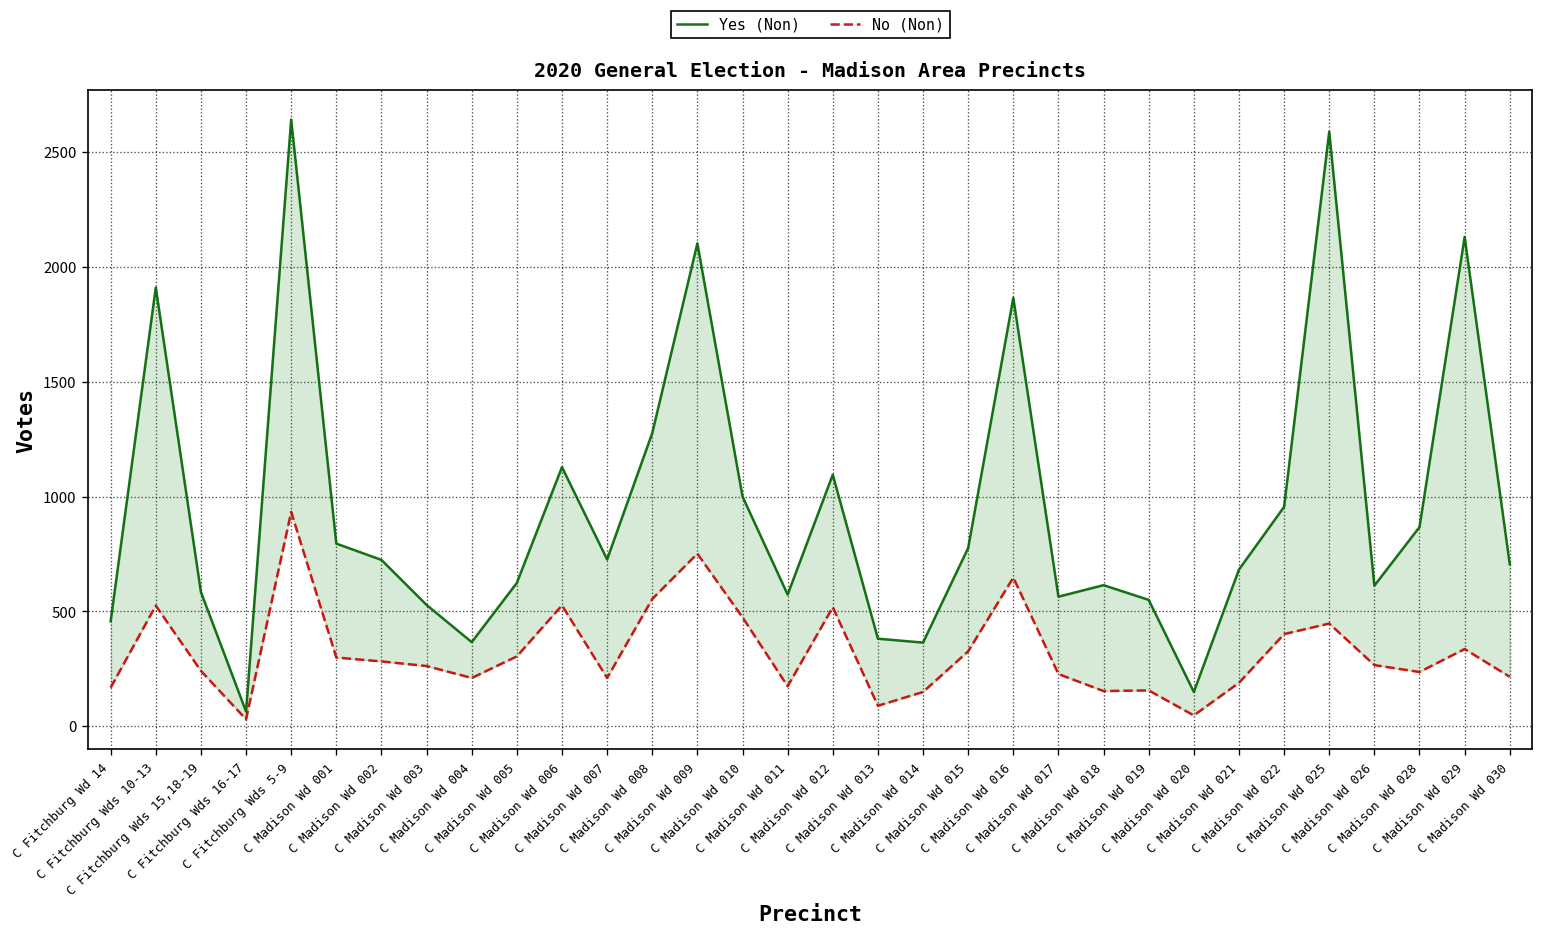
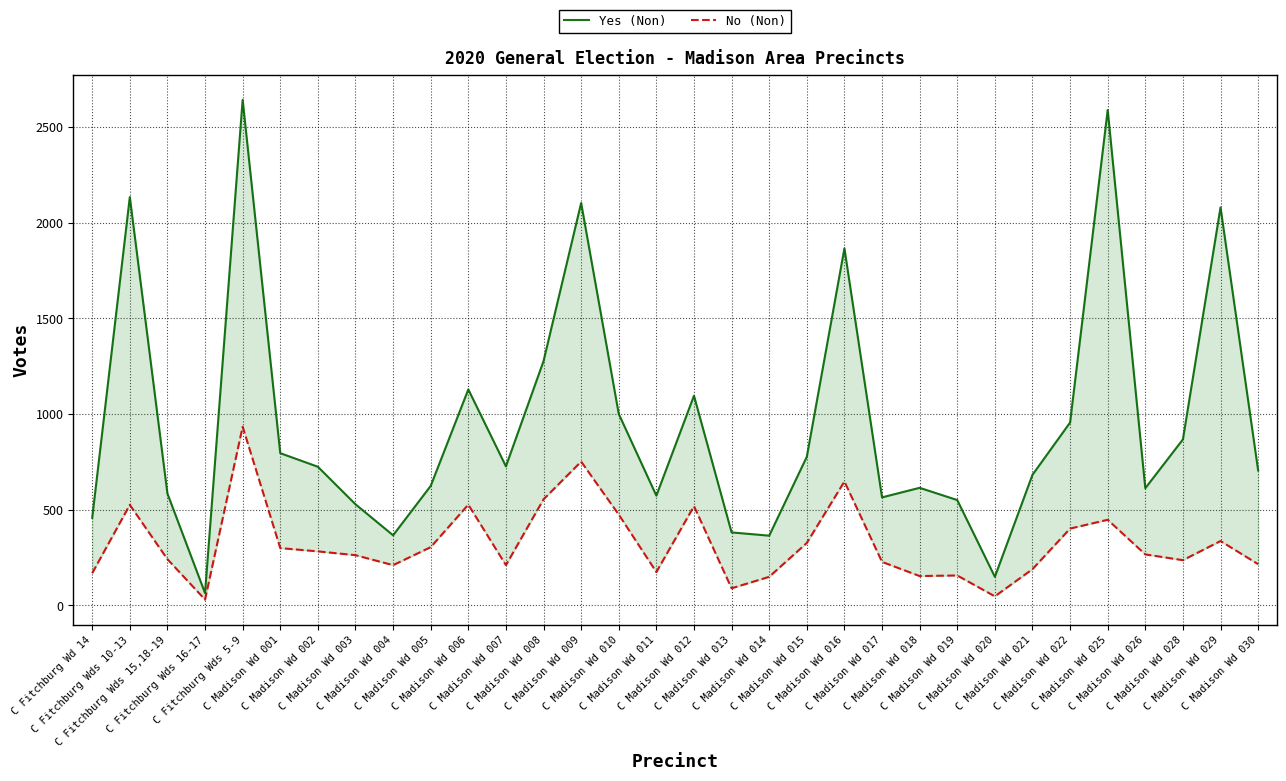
  {
    "Yes (Non)": {
      "C Fitchburg Wd 14": 460,
-     "C Fitchburg Wds 10-13": 1910,
+     "C Fitchburg Wds 10-13": 2130,
      "C Fitchburg Wds 15,18-19": 580,
      "C Fitchburg Wds 16-17": 60,
      "C Fitchburg Wds 5-9": 2640,
      "C Madison Wd 001": 800,
      "C Madison Wd 002": 720,
      "C Madison Wd 003": 530,
      "C Madison Wd 004": 370,
      "C Madison Wd 005": 620,
      "C Madison Wd 006": 1130,
      "C Madison Wd 007": 730,
      "C Madison Wd 008": 1280,
      "C Madison Wd 009": 2100,
      "C Madison Wd 010": 1000,
      "C Madison Wd 011": 570,
      "C Madison Wd 012": 1100,
      "C Madison Wd 013": 380,
      "C Madison Wd 014": 360,
      "C Madison Wd 015": 780,
      "C Madison Wd 016": 1870,
      "C Madison Wd 017": 560,
      "C Madison Wd 018": 610,
      "C Madison Wd 019": 550,
      "C Madison Wd 020": 150,
      "C Madison Wd 021": 680,
      "C Madison Wd 022": 960,
      "C Madison Wd 025": 2590,
      "C Madison Wd 026": 610,
      "C Madison Wd 028": 870,
-     "C Madison Wd 029": 2130,
+     "C Madison Wd 029": 2080,
      "C Madison Wd 030": 710
    },
    "No (Non)": {
      "C Fitchburg Wd 14": 170,
      "C Fitchburg Wds 10-13": 530,
      "C Fitchburg Wds 15,18-19": 240,
      "C Fitchburg Wds 16-17": 30,
      "C Fitchburg Wds 5-9": 930,
      "C Madison Wd 001": 300,
      "C Madison Wd 002": 280,
      "C Madison Wd 003": 260,
      "C Madison Wd 004": 210,
      "C Madison Wd 005": 300,
      "C Madison Wd 006": 530,
      "C Madison Wd 007": 210,
      "C Madison Wd 008": 550,
      "C Madison Wd 009": 750,
      "C Madison Wd 010": 470,
      "C Madison Wd 011": 170,
      "C Madison Wd 012": 520,
      "C Madison Wd 013": 90,
      "C Madison Wd 014": 150,
      "C Madison Wd 015": 330,
      "C Madison Wd 016": 650,
      "C Madison Wd 017": 230,
      "C Madison Wd 018": 150,
      "C Madison Wd 019": 160,
      "C Madison Wd 020": 50,
      "C Madison Wd 021": 190,
      "C Madison Wd 022": 400,
      "C Madison Wd 025": 450,
      "C Madison Wd 026": 270,
      "C Madison Wd 028": 240,
      "C Madison Wd 029": 340,
      "C Madison Wd 030": 220
    }
  }
